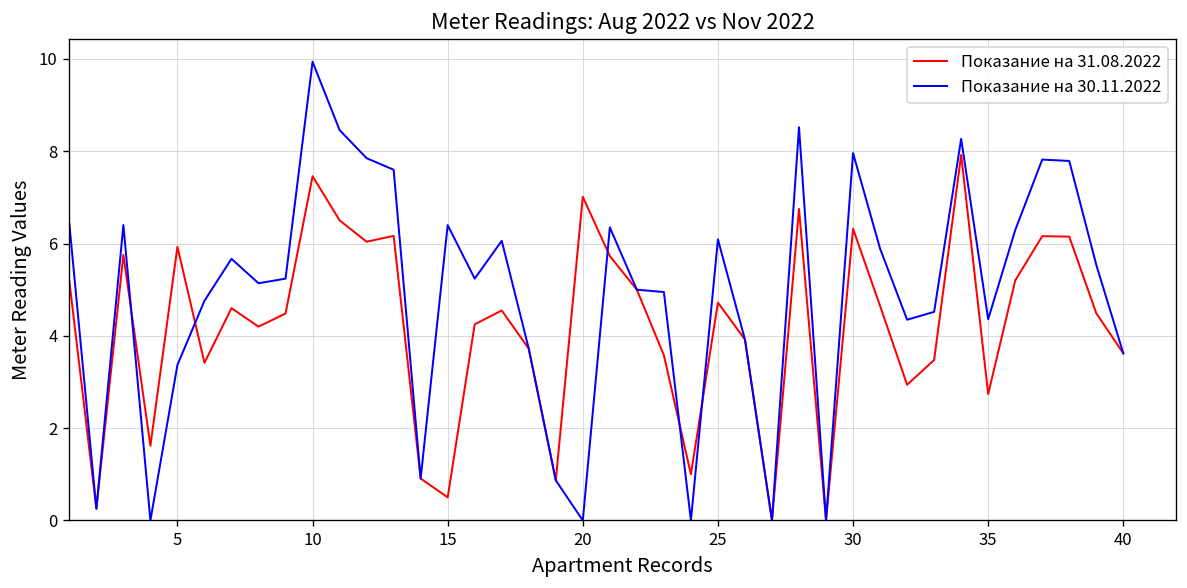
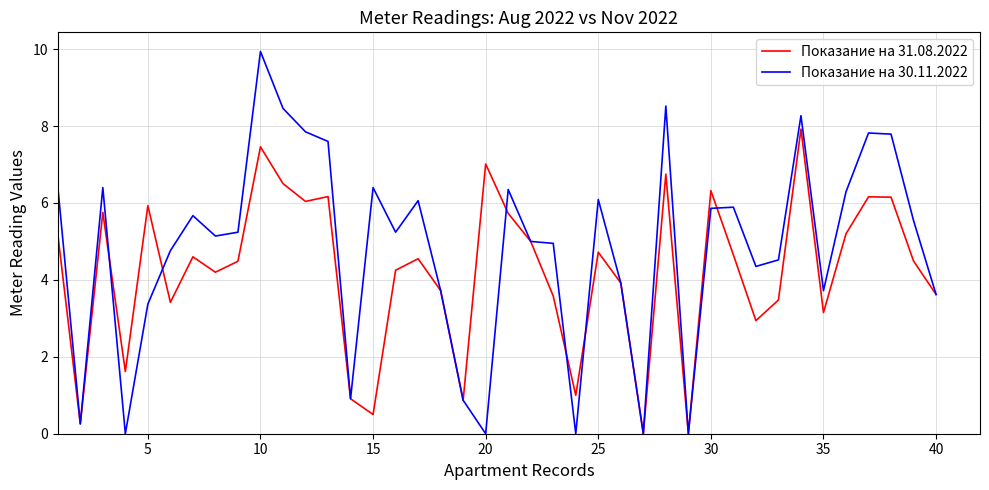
  {
    "Показание на 31.08.2022": {
      "5": 5.9,
      "10": 7.5,
      "15": 0.5,
      "20": 7.0,
      "25": 4.7,
      "30": 6.3,
-     "35": 2.7
+     "35": 3.2
    },
    "Показание на 30.11.2022": {
      "5": 3.4,
      "10": 9.9,
      "15": 6.4,
      "20": 0.0,
      "25": 6.1,
-     "30": 8.0,
-     "35": 4.4
+     "30": 5.9,
+     "35": 3.7
    }
  }
